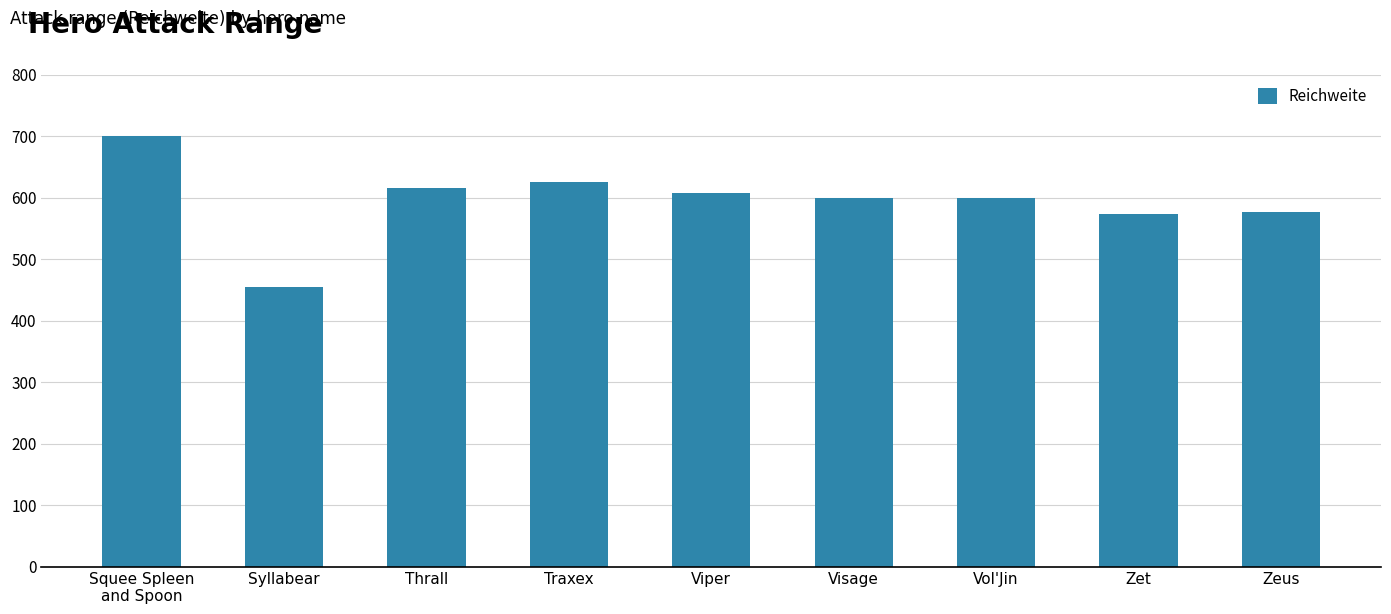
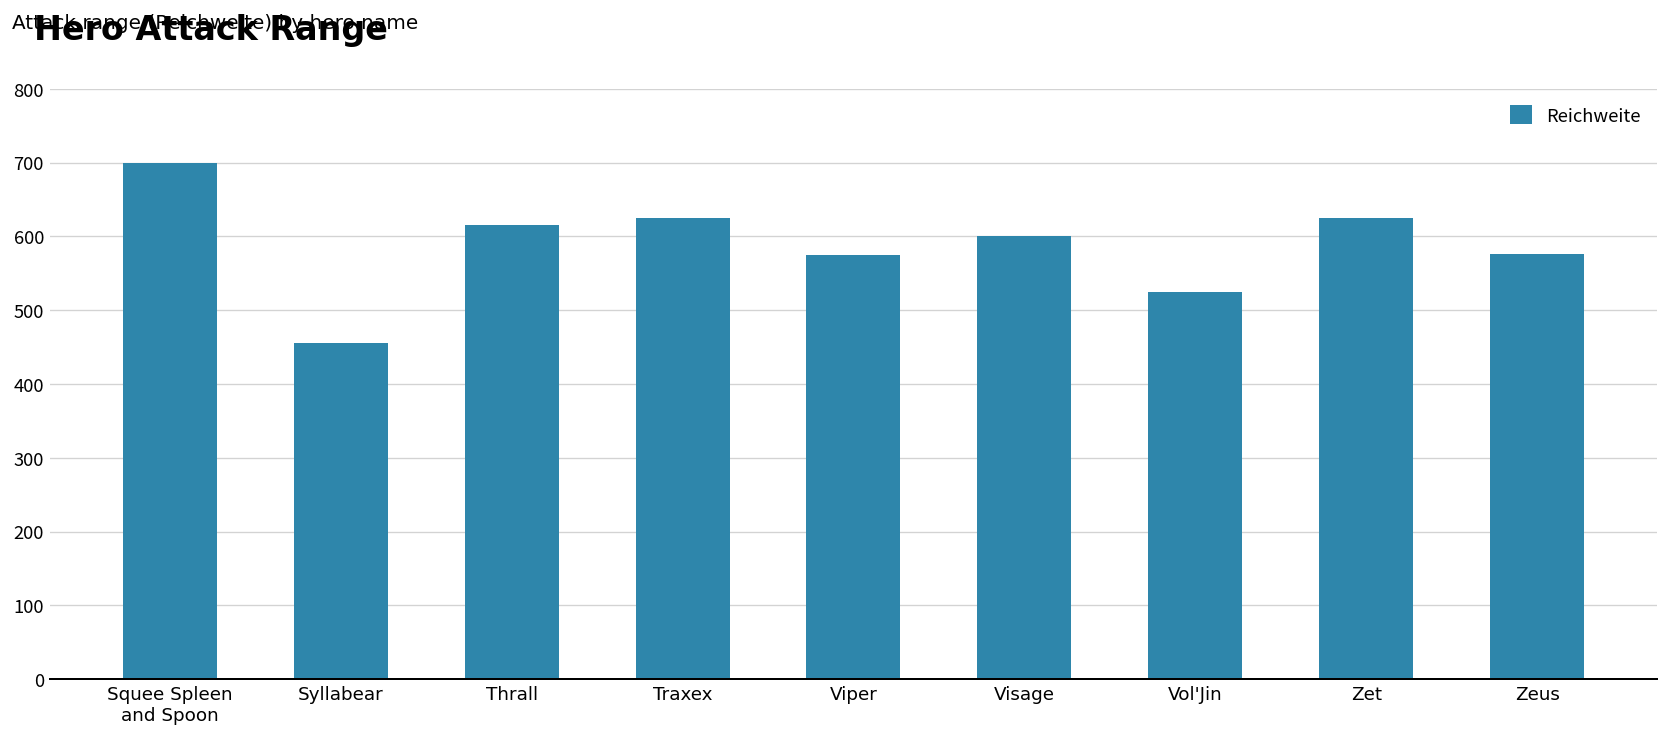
  {
    "Squee Spleen and Spoon": 700,
    "Syllabear": 460,
    "Thrall": 620,
    "Traxex": 630,
-   "Viper": 610,
+   "Viper": 580,
    "Visage": 600,
-   "Vol'Jin": 600,
-   "Zet": 570,
+   "Vol'Jin": 530,
+   "Zet": 630,
    "Zeus": 580
  }
